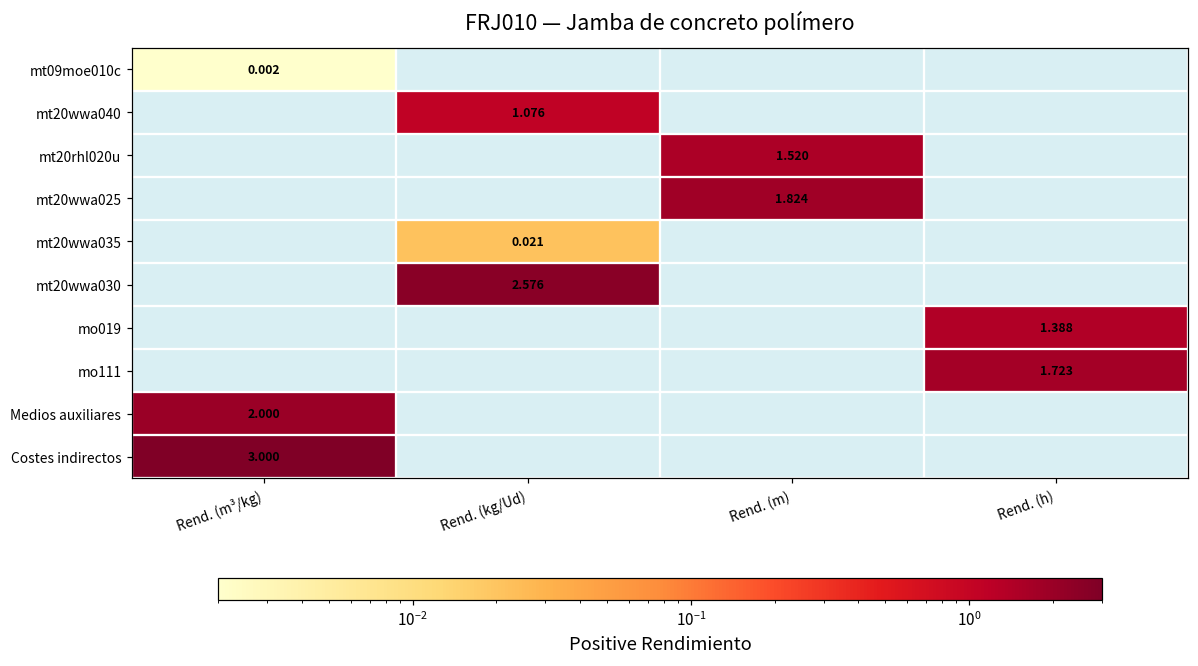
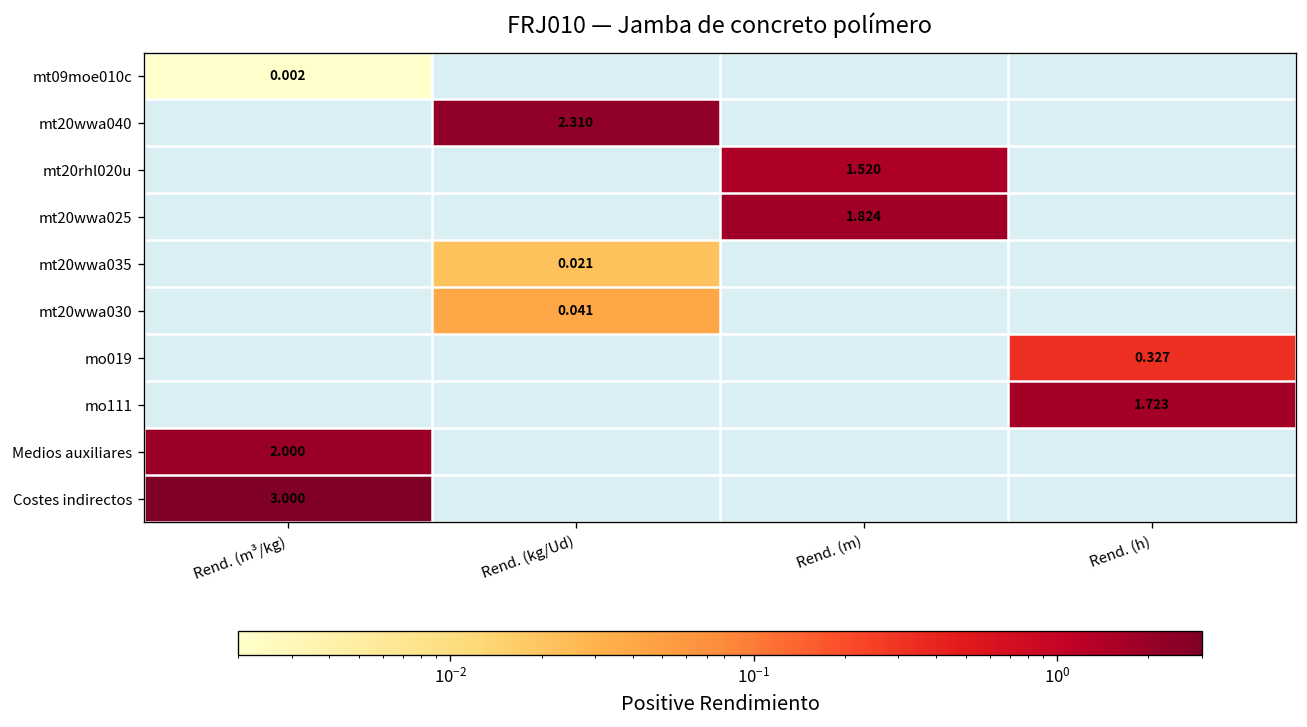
  {
    "mt09moe010c": {
      "Rend. (m³/kg)": 0.002
    },
    "mt20wwa040": {
-     "Rend. (kg/Ud)": 1.076
+     "Rend. (kg/Ud)": 2.310
    },
    "mt20rhl020u": {
      "Rend. (m)": 1.520
    },
    "mt20wwa025": {
      "Rend. (m)": 1.824
    },
    "mt20wwa035": {
      "Rend. (kg/Ud)": 0.021
    },
    "mt20wwa030": {
-     "Rend. (kg/Ud)": 2.576
+     "Rend. (kg/Ud)": 0.041
    },
    "mo019": {
-     "Rend. (h)": 1.388
+     "Rend. (h)": 0.327
    },
    "mo111": {
      "Rend. (h)": 1.723
    },
    "Medios auxiliares": {
      "Rend. (m³/kg)": 2.000
    },
    "Costes indirectos": {
      "Rend. (m³/kg)": 3.000
    }
  }
